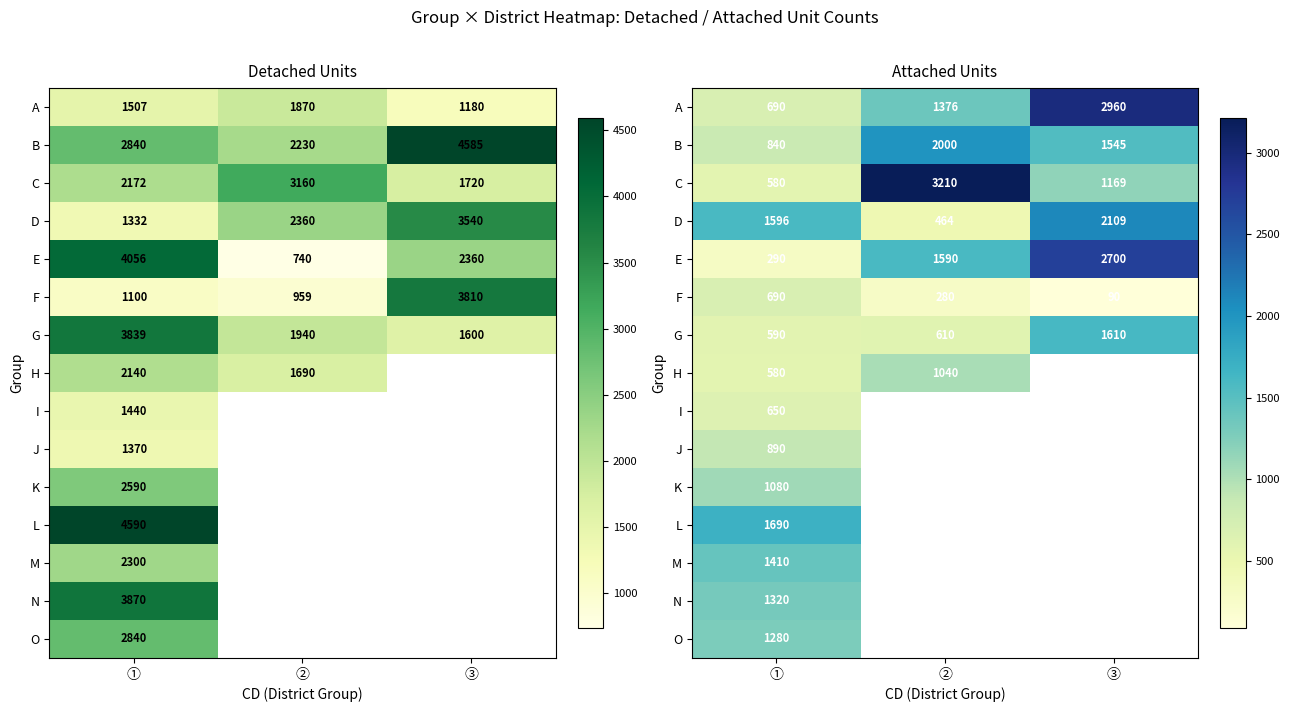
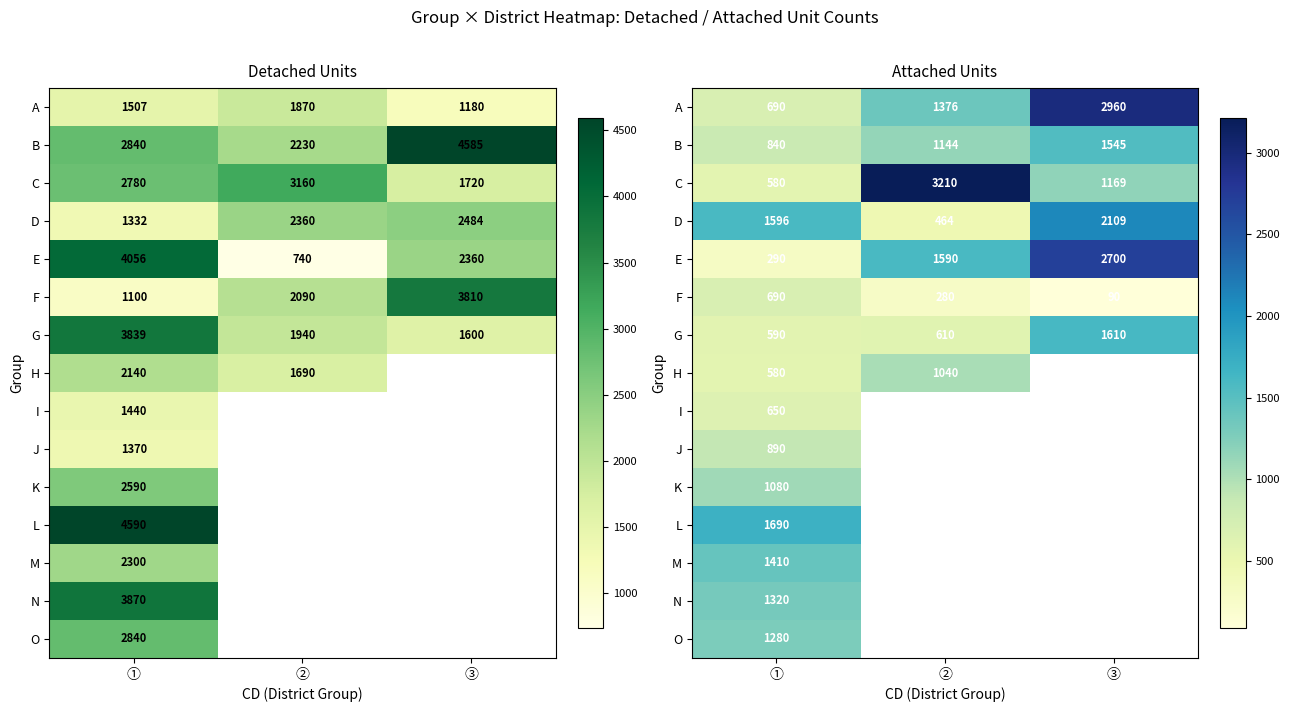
  {
    "Detached Units": {
      "A": {
        "①": 1507,
        "②": 1870,
        "③": 1180
      },
      "B": {
        "①": 2840,
        "②": 2230,
        "③": 4585
      },
      "C": {
-       "①": 2172,
+       "①": 2780,
        "②": 3160,
        "③": 1720
      },
      "D": {
        "①": 1332,
        "②": 2360,
-       "③": 3540
+       "③": 2484
      },
      "E": {
        "①": 4056,
        "②": 740,
        "③": 2360
      },
      "F": {
        "①": 1100,
-       "②": 959,
+       "②": 2090,
        "③": 3810
      },
      "G": {
        "①": 3839,
        "②": 1940,
        "③": 1600
      },
      "H": {
        "①": 2140,
        "②": 1690
      },
      "I": {
        "①": 1440
      },
      "J": {
        "①": 1370
      },
      "K": {
        "①": 2590
      },
      "L": {
        "①": 4590
      },
      "M": {
        "①": 2300
      },
      "N": {
        "①": 3870
      },
      "O": {
        "①": 2840
      }
    },
    "Attached Units": {
      "A": {
        "①": 690,
        "②": 1376,
        "③": 2960
      },
      "B": {
        "①": 840,
-       "②": 2000,
+       "②": 1144,
        "③": 1545
      },
      "C": {
        "①": 580,
        "②": 3210,
        "③": 1169
      },
      "D": {
        "①": 1596,
        "②": 464,
        "③": 2109
      },
      "E": {
        "①": 290,
        "②": 1590,
        "③": 2700
      },
      "F": {
        "①": 690,
        "②": 280
      },
      "G": {
        "①": 590,
        "②": 610,
        "③": 1610
      },
      "H": {
        "①": 580,
        "②": 1040
      },
      "I": {
        "①": 650
      },
      "J": {
        "①": 890
      },
      "K": {
        "①": 1080
      },
      "L": {
        "①": 1690
      },
      "M": {
        "①": 1410
      },
      "N": {
        "①": 1320
      },
      "O": {
        "①": 1280
      }
    }
  }
